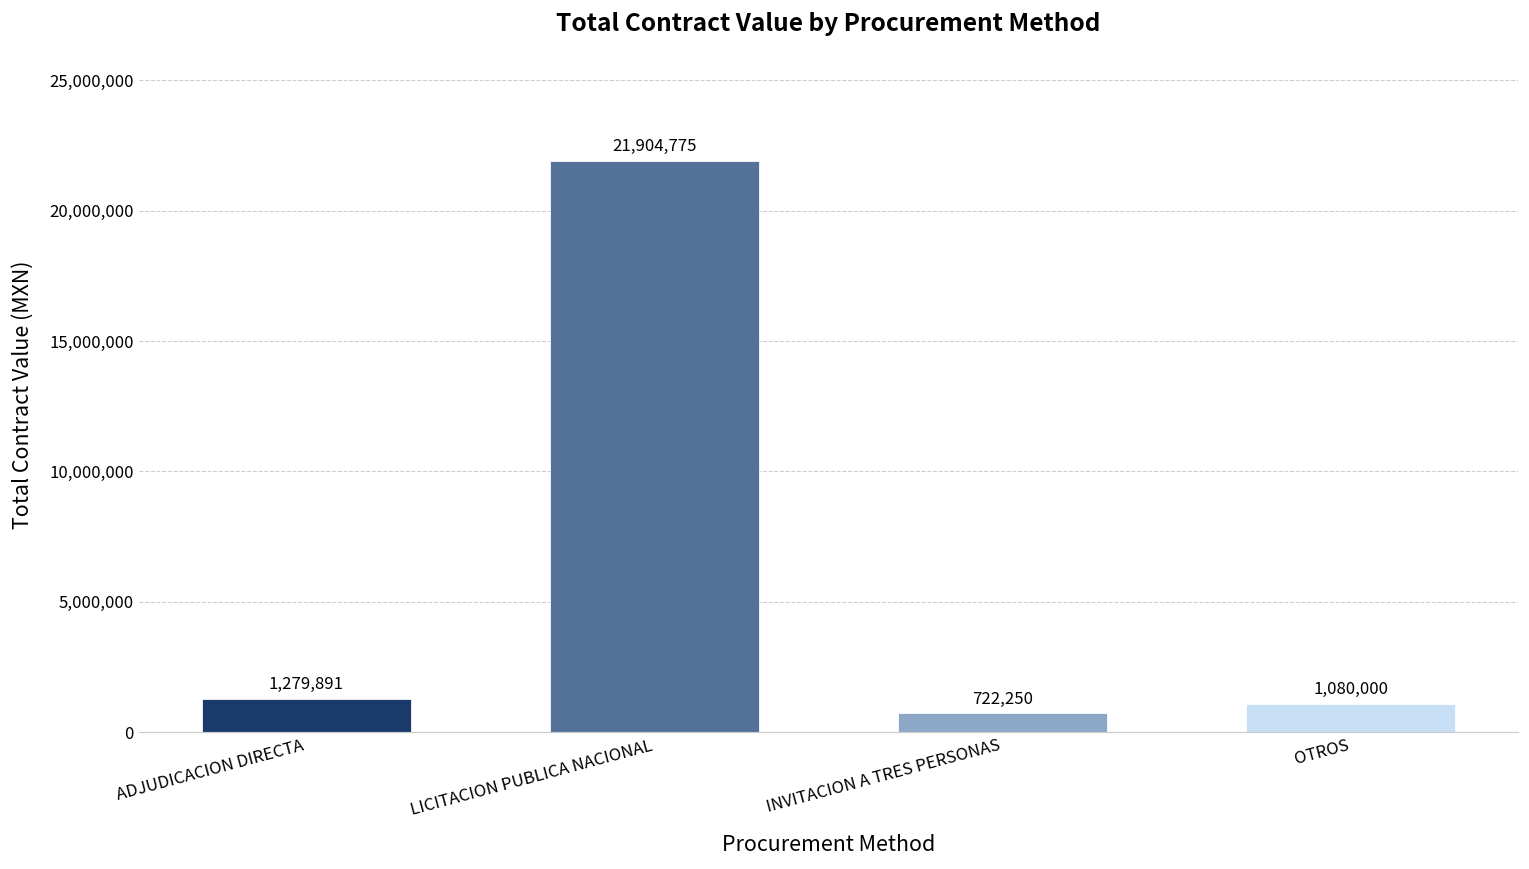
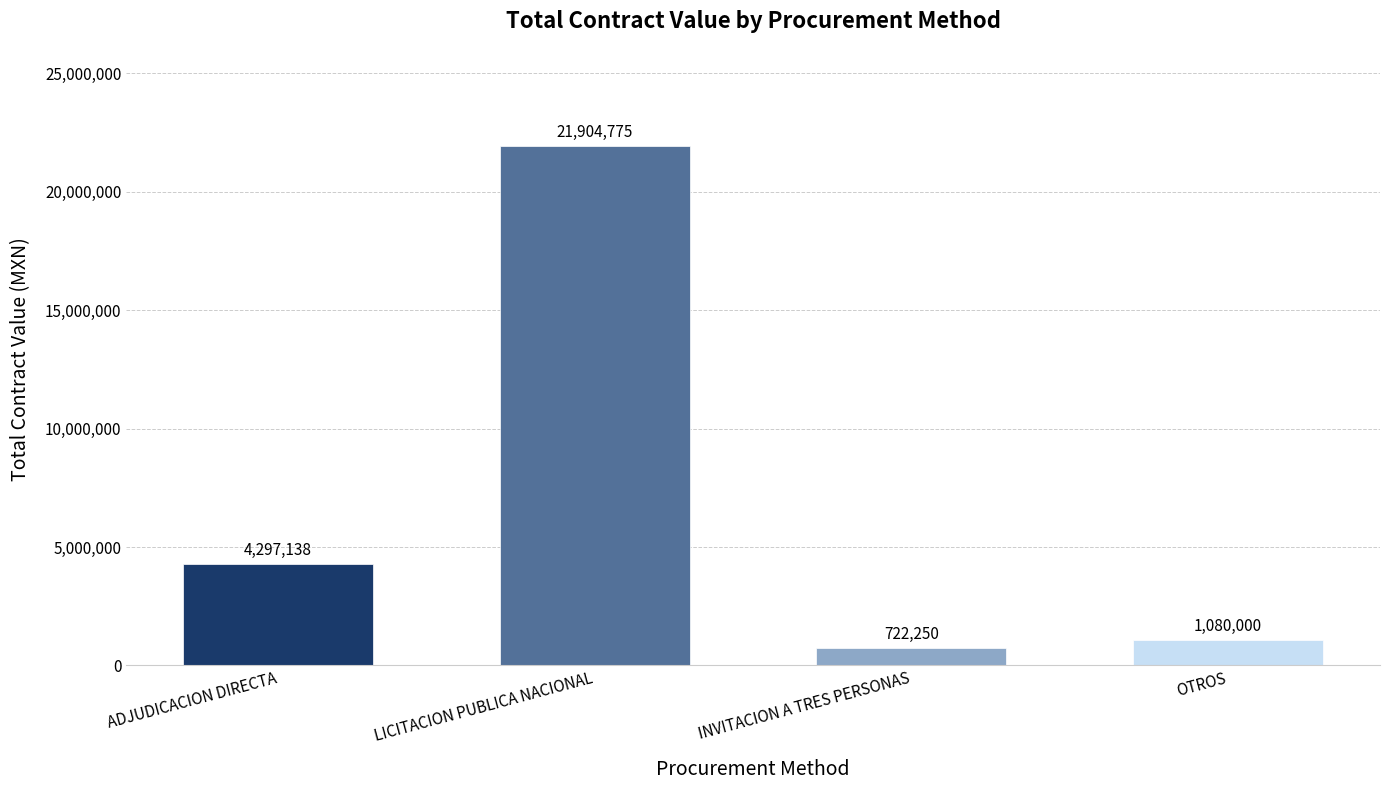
  {
-   "ADJUDICACION DIRECTA": "1,279,891",
+   "ADJUDICACION DIRECTA": "4,297,138",
    "LICITACION PUBLICA NACIONAL": "21,904,775",
    "INVITACION A TRES PERSONAS": "722,250",
    "OTROS": "1,080,000"
  }
